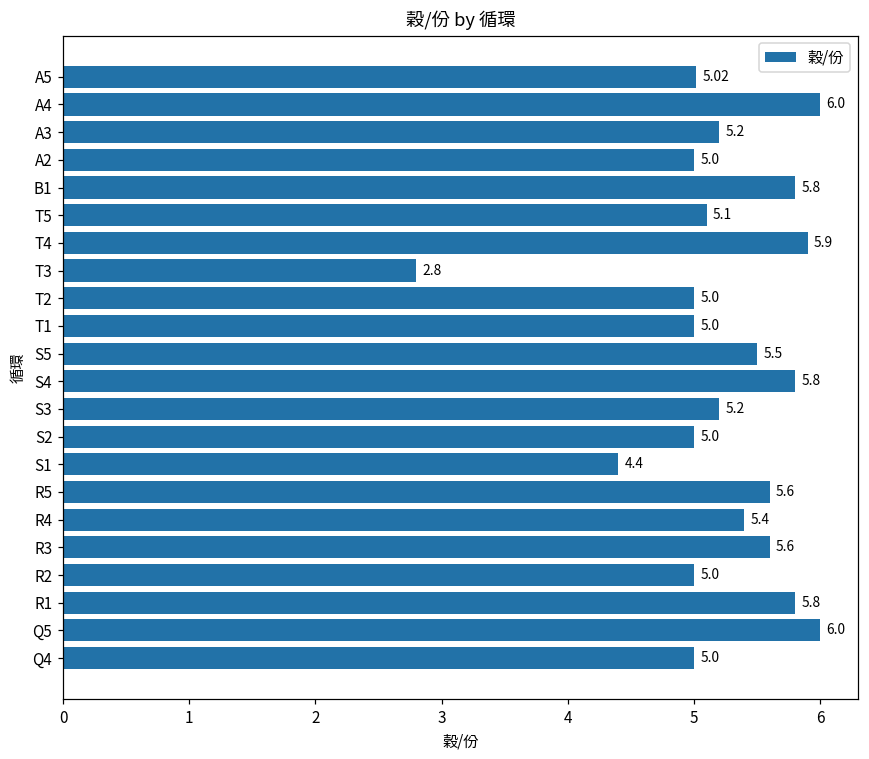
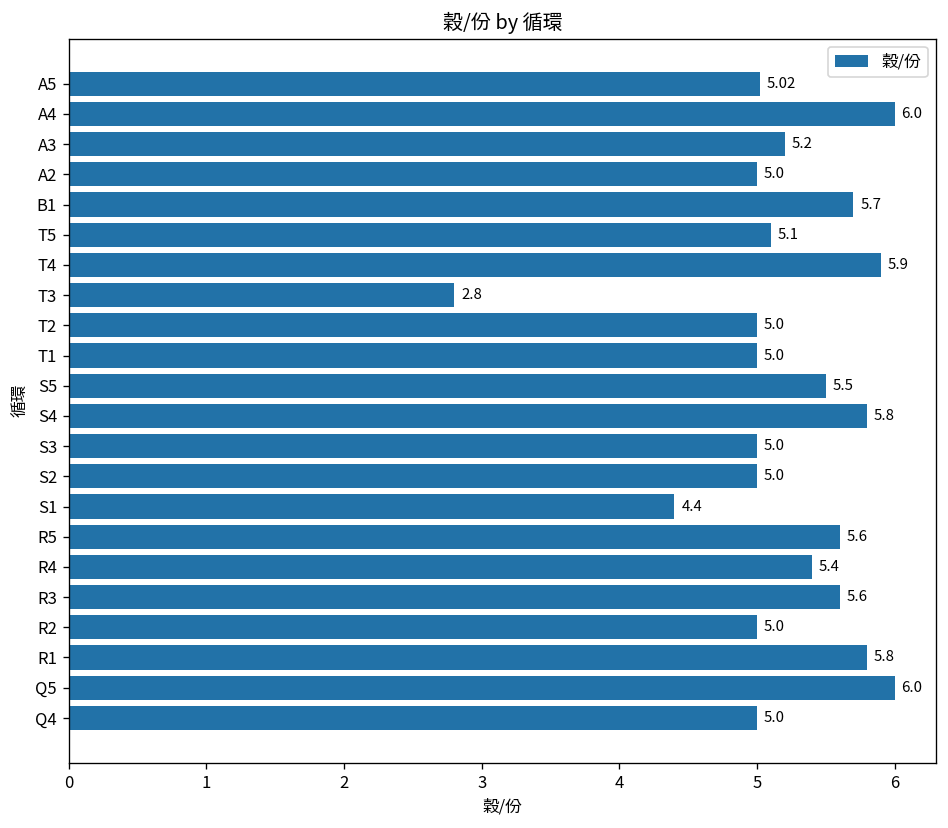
  {
    "A5": 5.02,
    "A4": 6.0,
    "A3": 5.2,
    "A2": 5.0,
-   "B1": 5.8,
+   "B1": 5.7,
    "T5": 5.1,
    "T4": 5.9,
    "T3": 2.8,
    "T2": 5.0,
    "T1": 5.0,
    "S5": 5.5,
    "S4": 5.8,
-   "S3": 5.2,
+   "S3": 5.0,
    "S2": 5.0,
    "S1": 4.4,
    "R5": 5.6,
    "R4": 5.4,
    "R3": 5.6,
    "R2": 5.0,
    "R1": 5.8,
    "Q5": 6.0,
    "Q4": 5.0
  }
